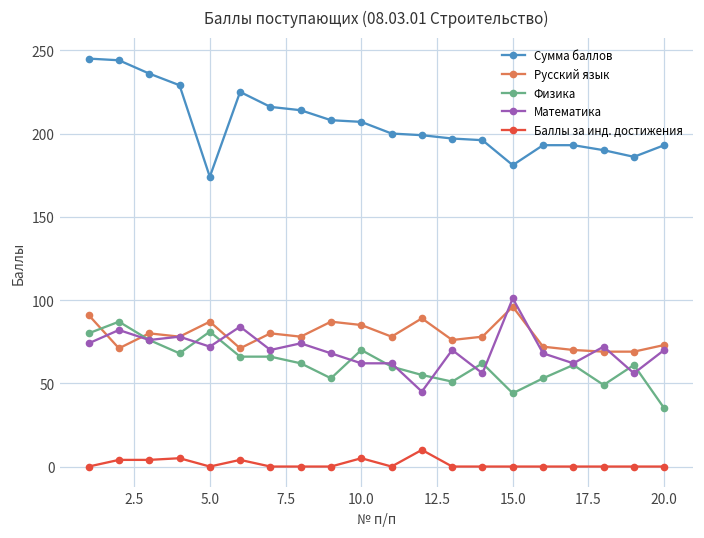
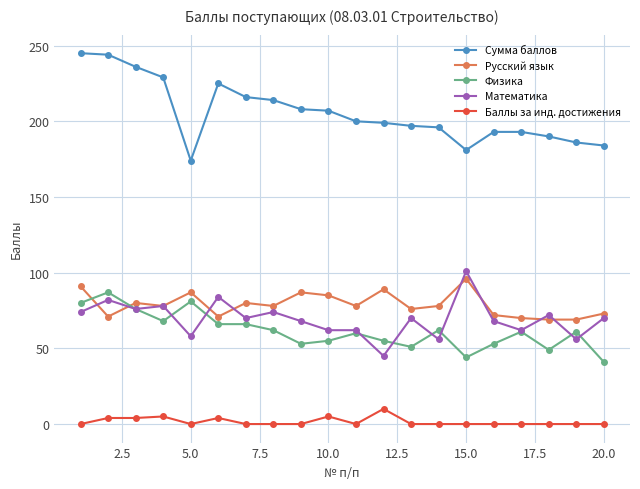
  {
    "Сумма баллов": {
      "5.0": 174,
      "10.0": 207,
      "15.0": 181,
-     "20.0": 193
+     "20.0": 184
    },
    "Физика": {
      "5.0": 81,
-     "10.0": 70,
+     "10.0": 55,
      "15.0": 44,
-     "20.0": 35
+     "20.0": 41
    },
    "Математика": {
-     "5.0": 72,
+     "5.0": 58,
      "10.0": 62,
      "15.0": 101,
      "20.0": 70
    }
  }
